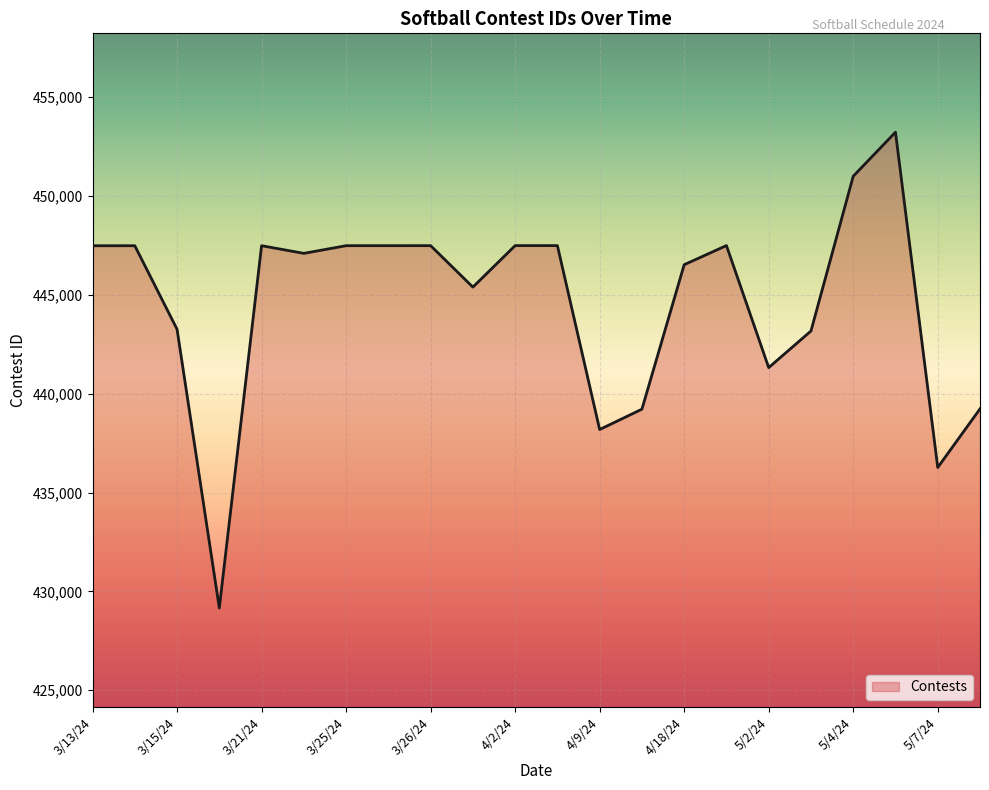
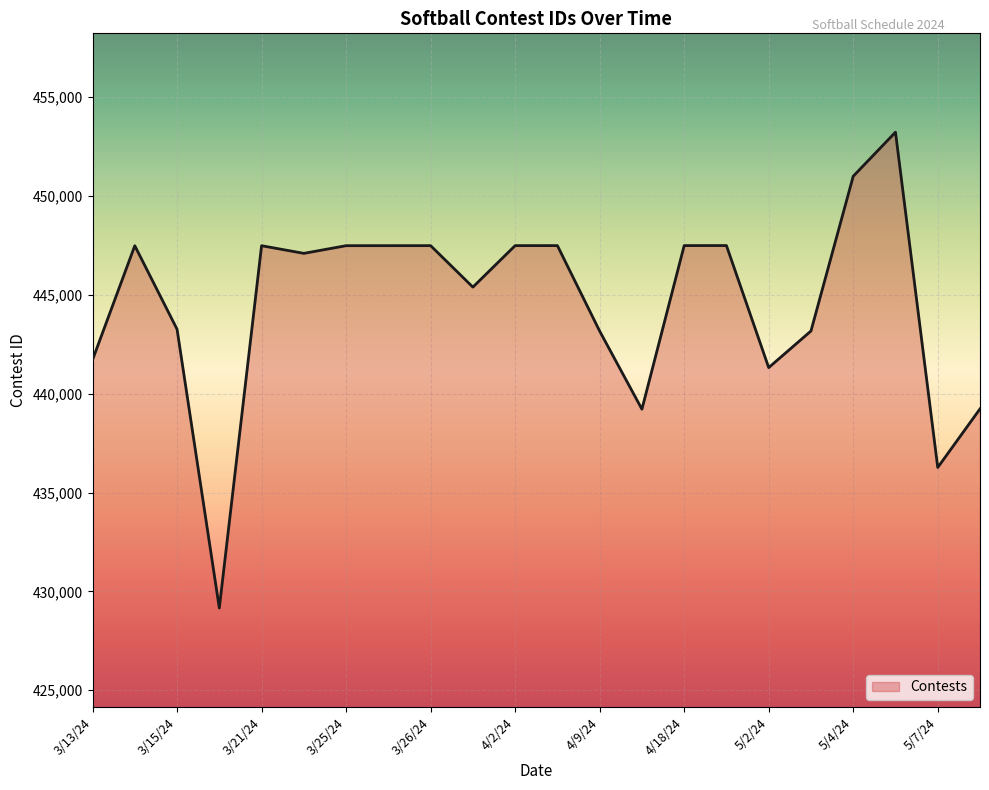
  {
-   "3/13/24": "447,500",
+   "3/13/24": "441,700",
    "3/15/24": "443,300",
    "3/21/24": "447,500",
    "4/2/24": "447,500",
-   "4/9/24": "438,200",
-   "4/18/24": "446,500",
+   "4/9/24": "443,200",
+   "4/18/24": "447,500",
    "5/2/24": "441,300",
    "5/4/24": "451,000",
    "5/7/24": "436,300"
  }
